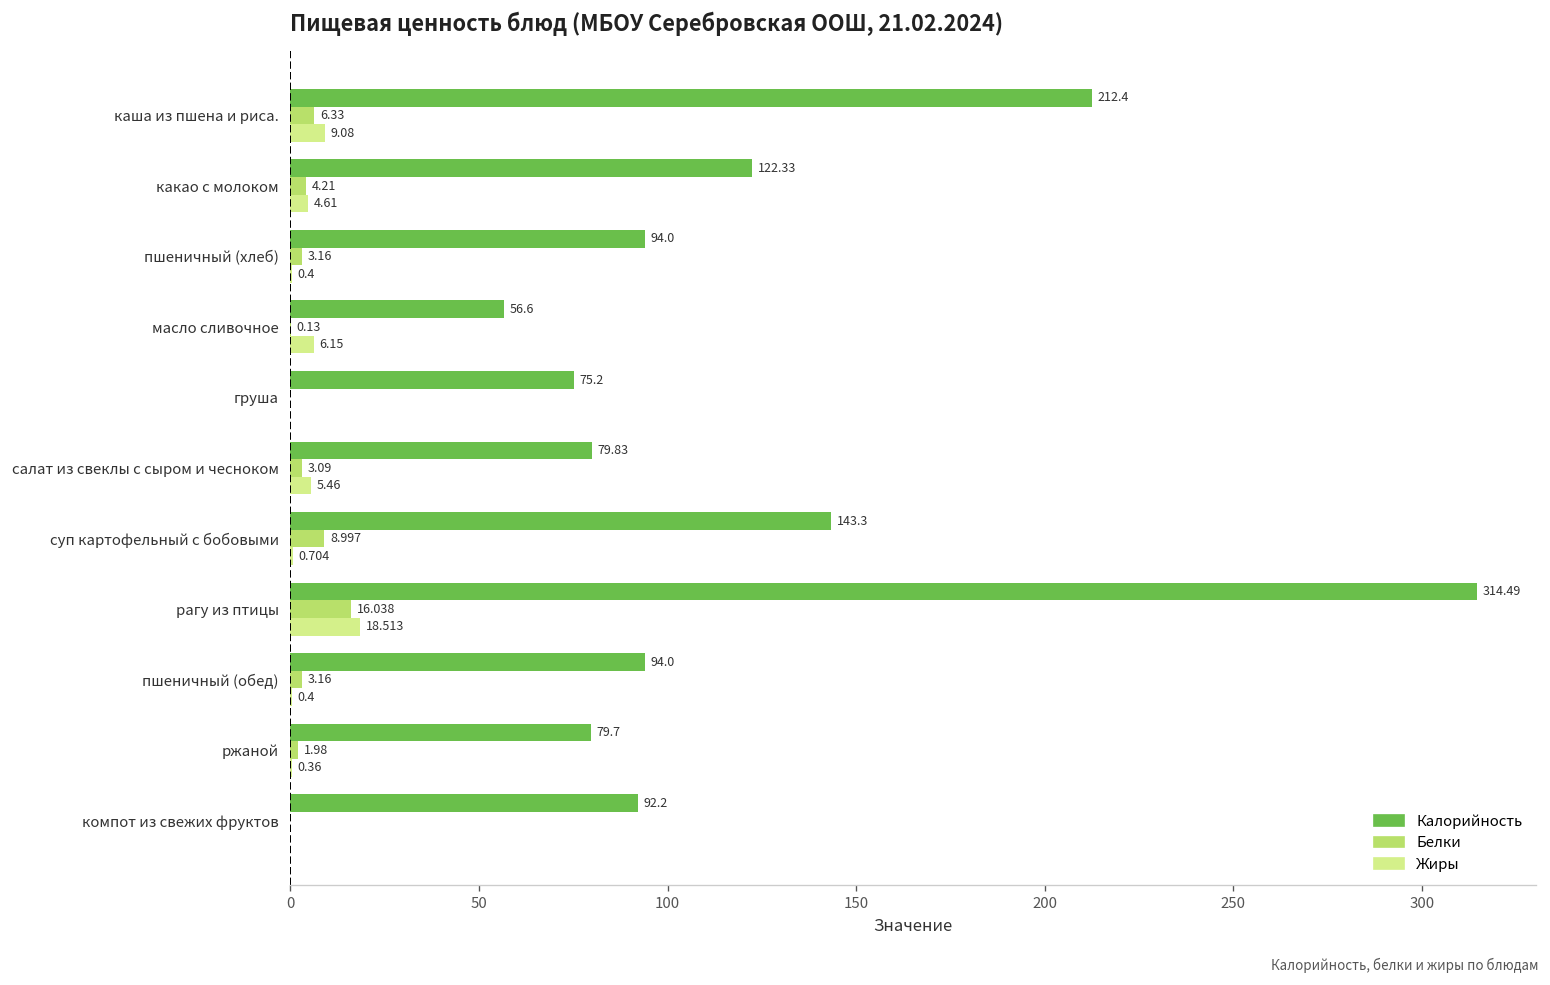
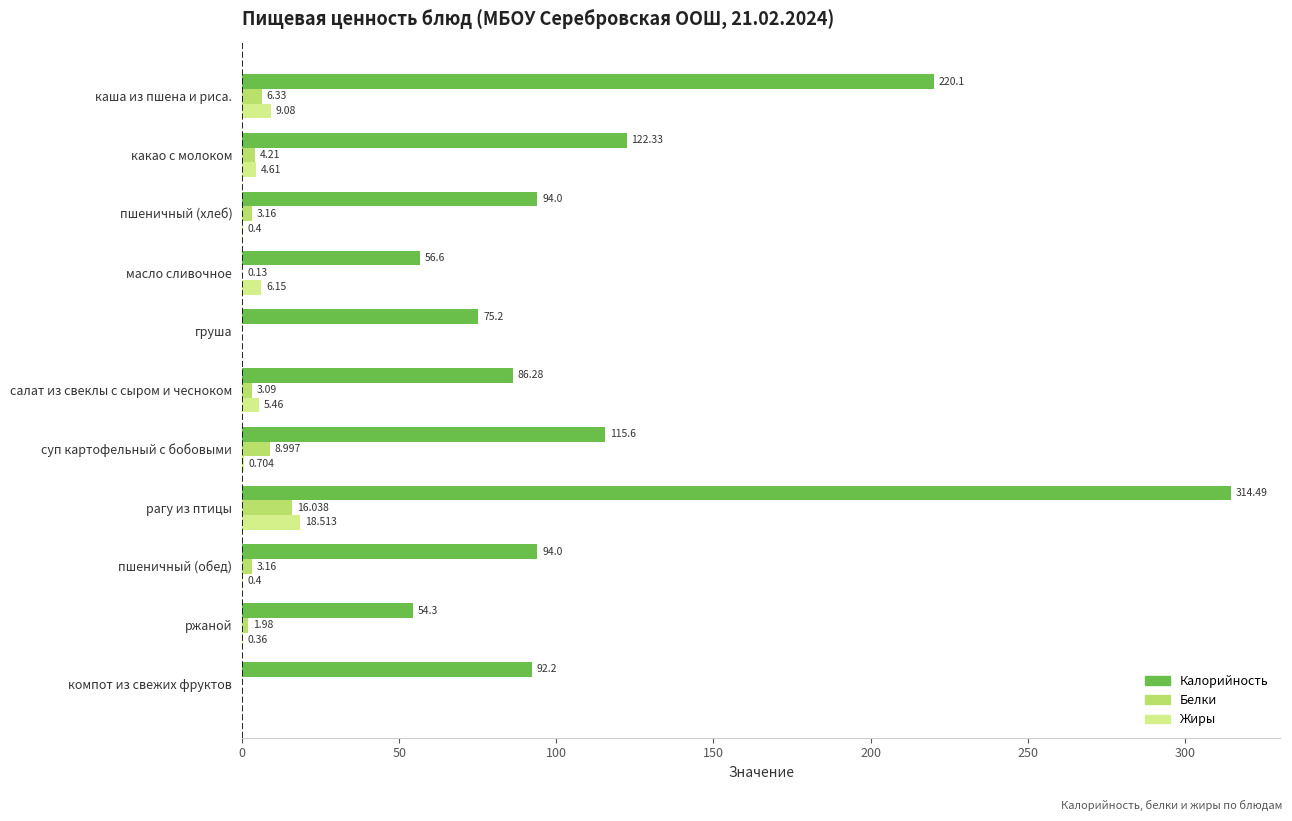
  {
    "Калорийность": {
-     "каша из пшена и риса.": 212.4,
+     "каша из пшена и риса.": 220.1,
      "какао с молоком": 122.33,
      "пшеничный (хлеб)": 94.0,
      "масло сливочное": 56.6,
      "груша": 75.2,
-     "салат из свеклы с сыром и чесноком": 79.83,
-     "суп картофельный с бобовыми": 143.3,
+     "салат из свеклы с сыром и чесноком": 86.28,
+     "суп картофельный с бобовыми": 115.6,
      "рагу из птицы": 314.49,
      "пшеничный (обед)": 94.0,
-     "ржаной": 79.7,
+     "ржаной": 54.3,
      "компот из свежих фруктов": 92.2
    }
  }
